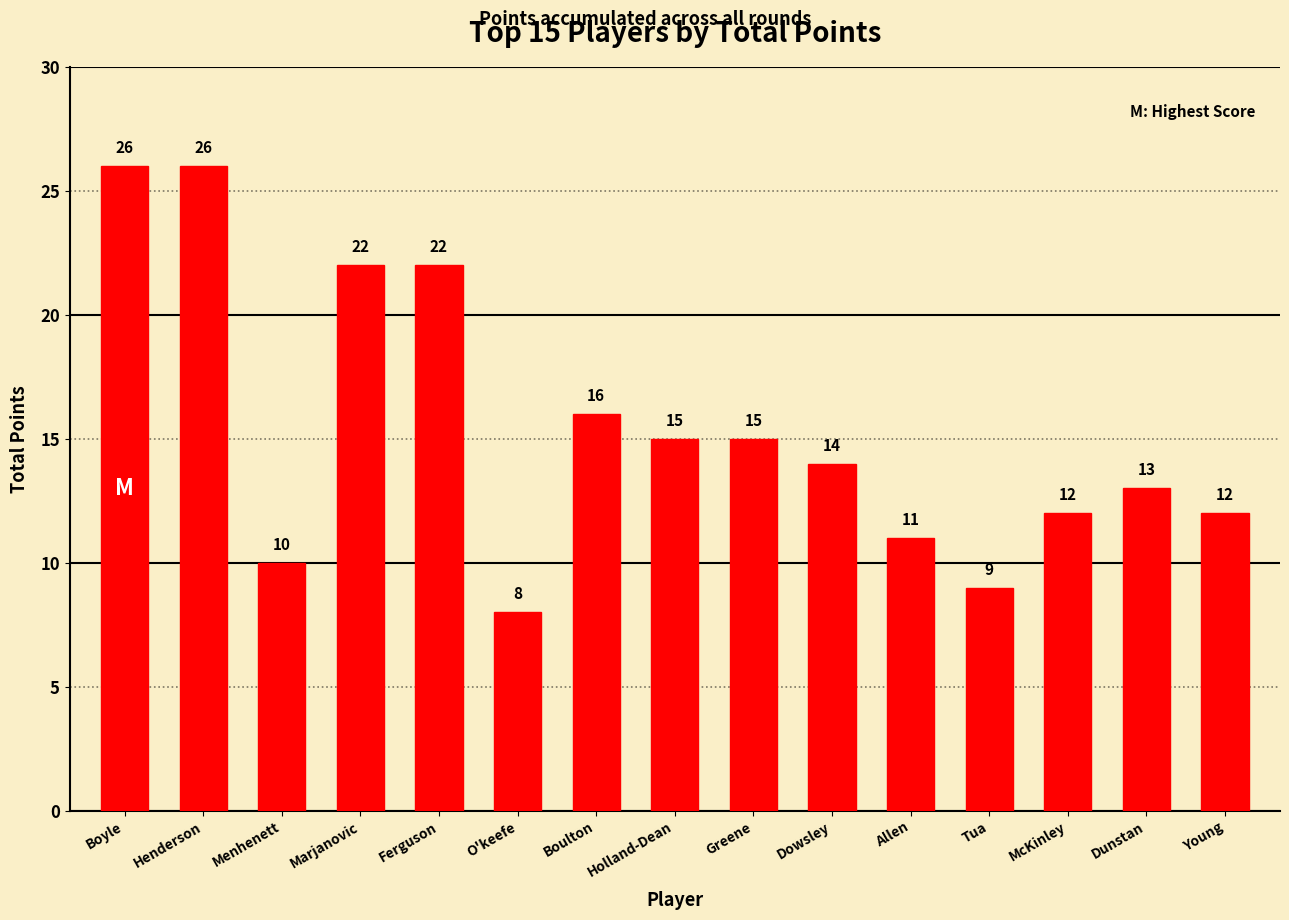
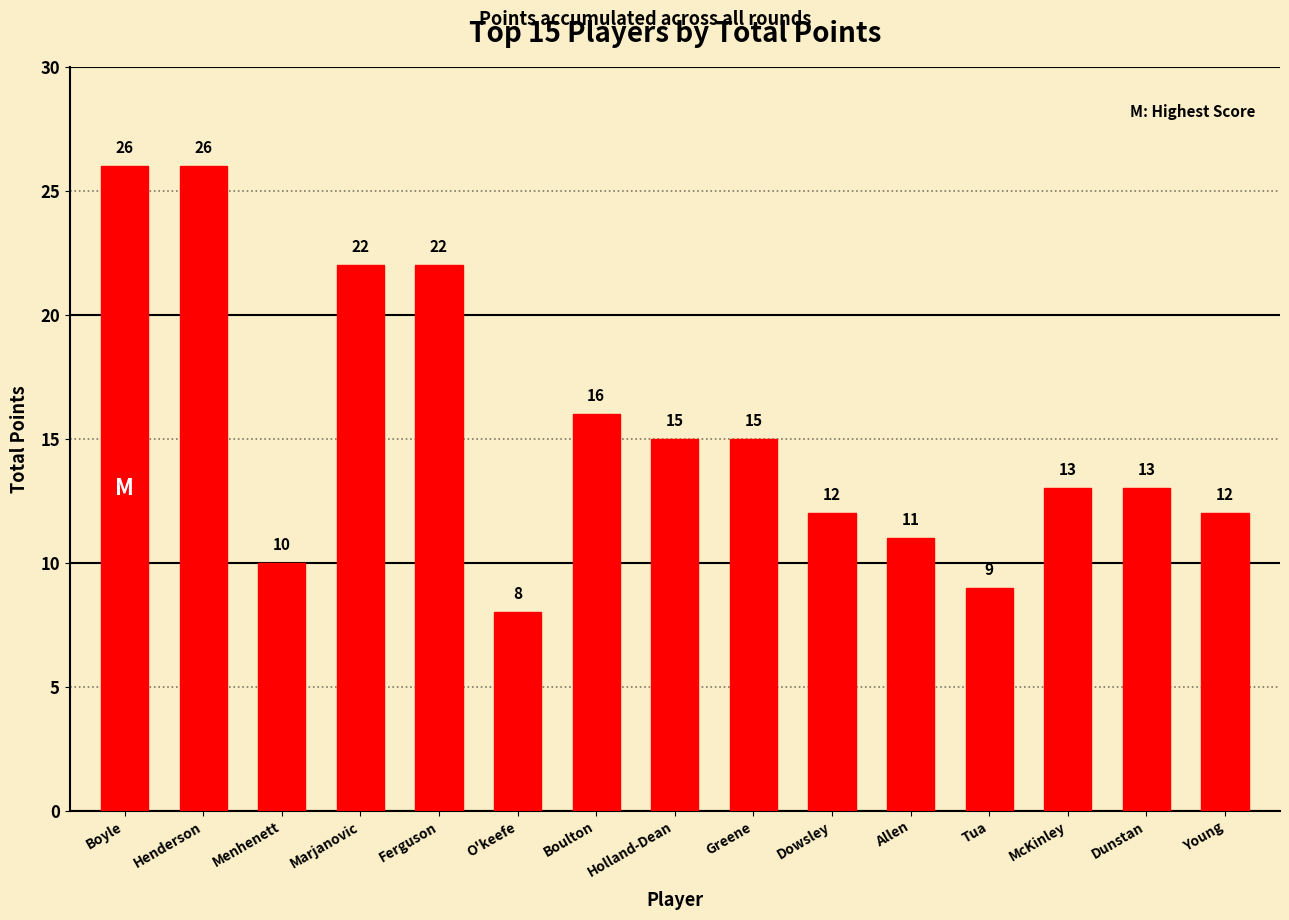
  {
    "Boyle": 26,
    "Henderson": 26,
    "Menhenett": 10,
    "Marjanovic": 22,
    "Ferguson": 22,
    "O'keefe": 8,
    "Boulton": 16,
    "Holland-Dean": 15,
    "Greene": 15,
-   "Dowsley": 14,
+   "Dowsley": 12,
    "Allen": 11,
    "Tua": 9,
-   "McKinley": 12,
+   "McKinley": 13,
    "Dunstan": 13,
    "Young": 12
  }
